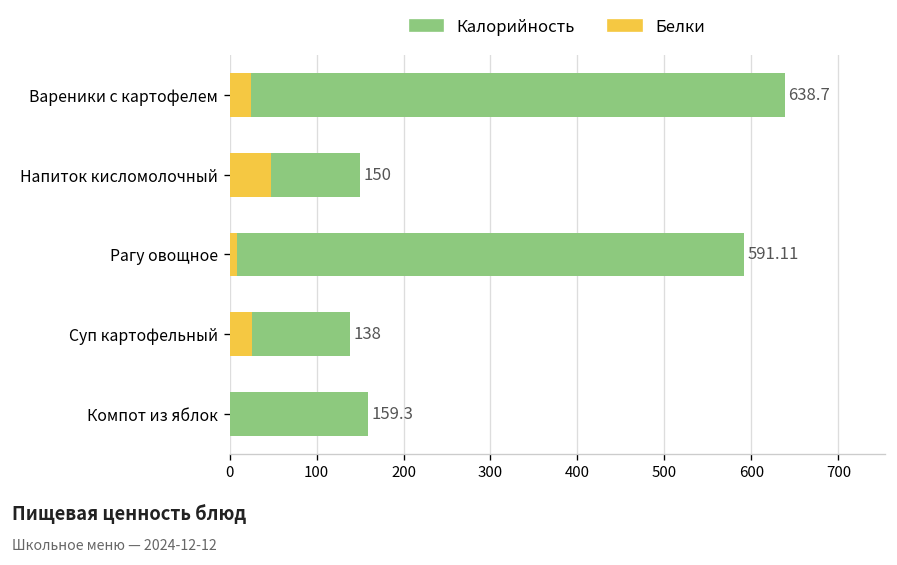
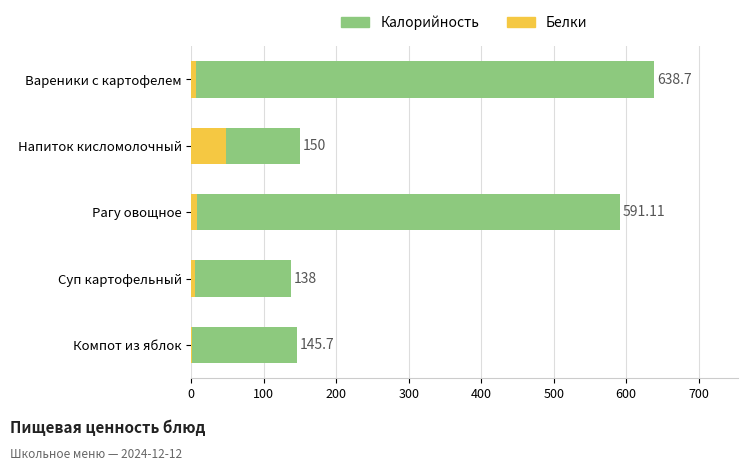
  {
    "Калорийность": {
      "Вареники с картофелем": 638.7,
      "Напиток кисломолочный": 150,
      "Рагу овощное": 591.11,
      "Суп картофельный": 138,
-     "Компот из яблок": 159.3
+     "Компот из яблок": 145.7
    },
    "Белки": {
-     "Вареники с картофелем": 30,
-     "Суп картофельный": 30
+     "Вареники с картофелем": 10,
+     "Суп картофельный": 0
    }
  }
